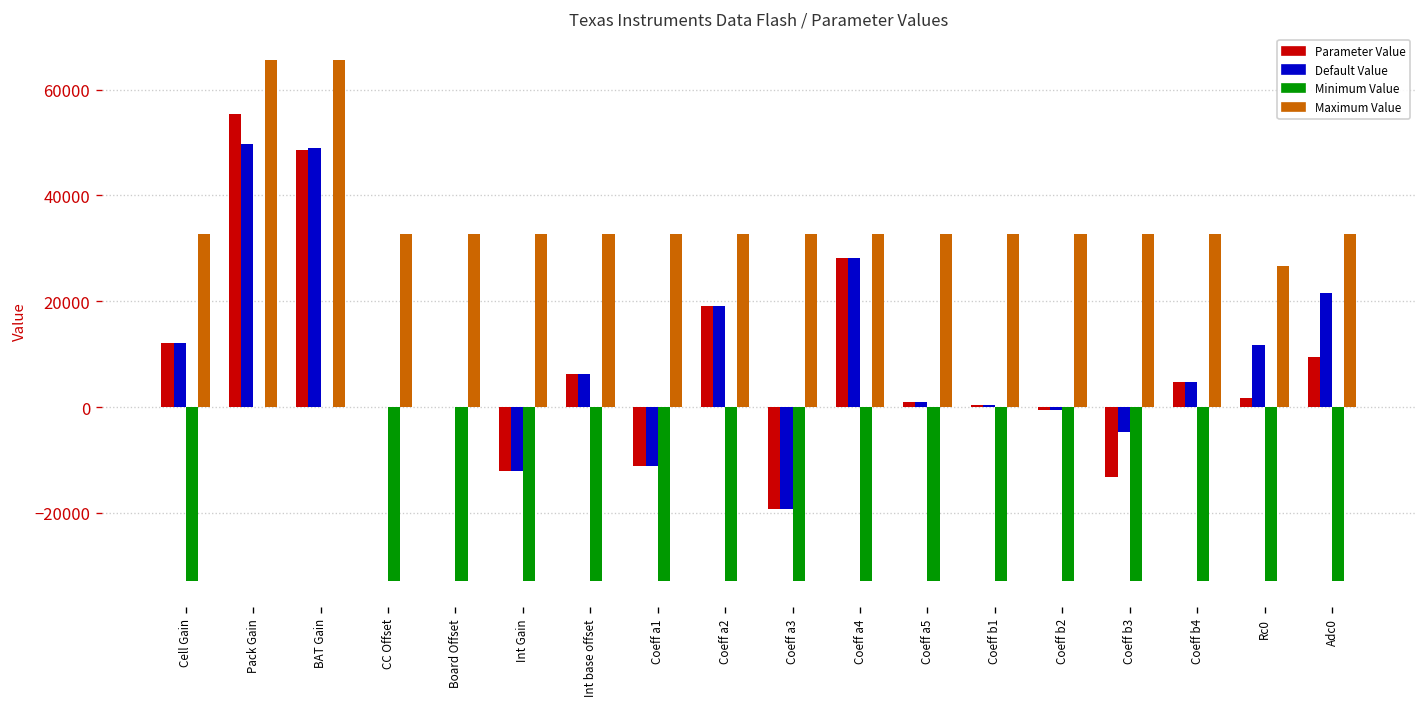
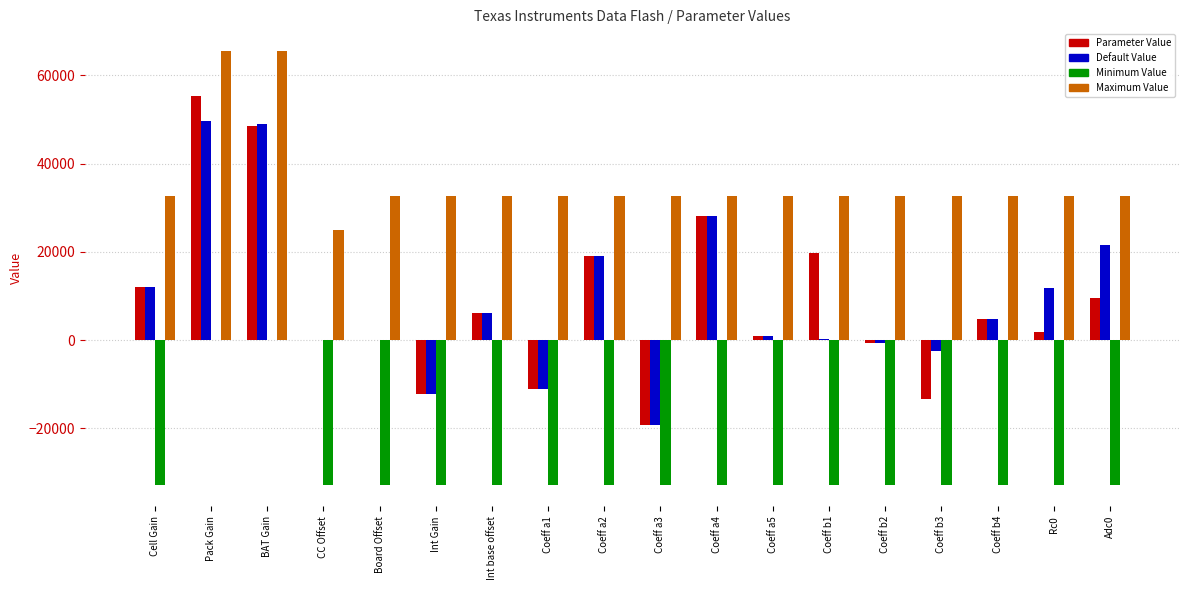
  {
    "Parameter Value": {
      "Cell Gain": 12000,
      "Pack Gain": 55000,
      "BAT Gain": 49000,
      "CC Offset": 0,
      "Board Offset": 0,
      "Int Gain": -12000,
      "Int base offset": 6000,
      "Coeff a1": -11000,
      "Coeff a2": 19000,
      "Coeff a3": -19000,
      "Coeff a4": 28000,
      "Coeff a5": 1000,
-     "Coeff b1": 0,
+     "Coeff b1": 20000,
      "Coeff b2": -1000,
      "Coeff b3": -13000,
      "Coeff b4": 5000,
      "Rc0": 2000,
      "Adc0": 9000
    },
    "Default Value": {
      "Cell Gain": 12000,
      "Pack Gain": 50000,
      "BAT Gain": 49000,
      "CC Offset": 0,
      "Board Offset": 0,
      "Int Gain": -12000,
      "Int base offset": 6000,
      "Coeff a1": -11000,
      "Coeff a2": 19000,
      "Coeff a3": -19000,
      "Coeff a4": 28000,
      "Coeff a5": 1000,
      "Coeff b2": -1000,
-     "Coeff b3": -5000,
+     "Coeff b3": -2000,
      "Coeff b4": 5000,
      "Rc0": 12000,
      "Adc0": 21000
    },
    "Minimum Value": {
      "Cell Gain": -33000,
      "Pack Gain": 0,
      "BAT Gain": 0,
      "CC Offset": -33000,
      "Board Offset": -33000,
      "Int Gain": -33000,
      "Int base offset": -33000,
      "Coeff a1": -33000,
      "Coeff a2": -33000,
      "Coeff a3": -33000,
      "Coeff a4": -33000,
      "Coeff a5": -33000,
      "Coeff b1": -33000,
      "Coeff b2": -33000,
      "Coeff b3": -33000,
      "Coeff b4": -33000,
      "Rc0": -33000,
      "Adc0": -33000
    },
    "Maximum Value": {
      "Cell Gain": 33000,
      "Pack Gain": 66000,
      "BAT Gain": 66000,
-     "CC Offset": 33000,
+     "CC Offset": 25000,
      "Board Offset": 33000,
      "Int Gain": 33000,
      "Int base offset": 33000,
      "Coeff a1": 33000,
      "Coeff a2": 33000,
      "Coeff a3": 33000,
      "Coeff a4": 33000,
      "Coeff a5": 33000,
      "Coeff b1": 33000,
      "Coeff b2": 33000,
      "Coeff b3": 33000,
      "Coeff b4": 33000,
-     "Rc0": 27000,
+     "Rc0": 33000,
      "Adc0": 33000
    }
  }
